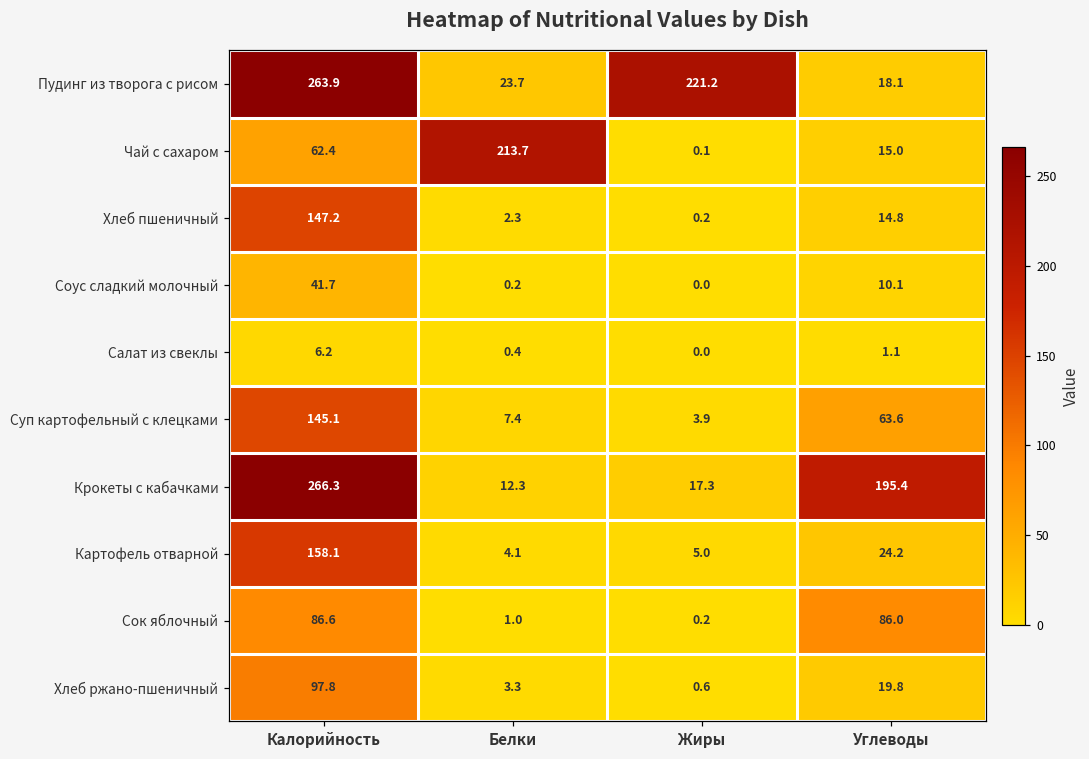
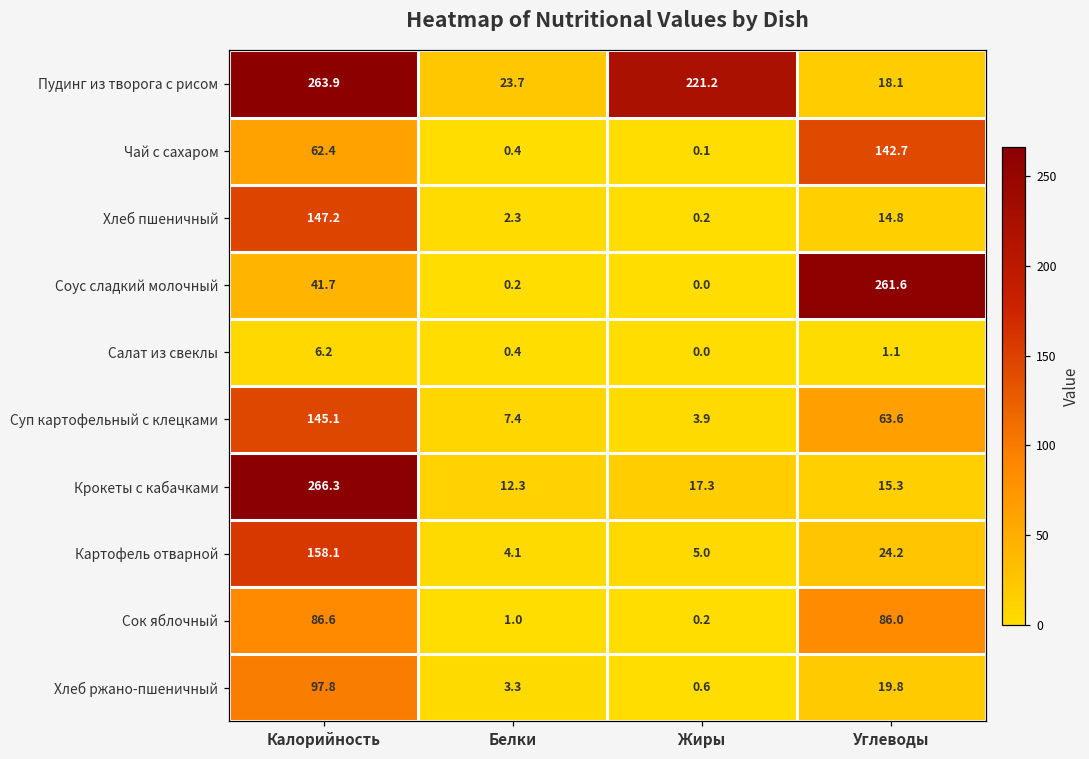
  {
    "Пудинг из творога с рисом": {
      "Калорийность": 263.9,
      "Белки": 23.7,
      "Жиры": 221.2,
      "Углеводы": 18.1
    },
    "Чай с сахаром": {
      "Калорийность": 62.4,
-     "Белки": 213.7,
+     "Белки": 0.4,
      "Жиры": 0.1,
-     "Углеводы": 15.0
+     "Углеводы": 142.7
    },
    "Хлеб пшеничный": {
      "Калорийность": 147.2,
      "Белки": 2.3,
      "Жиры": 0.2,
      "Углеводы": 14.8
    },
    "Соус сладкий молочный": {
      "Калорийность": 41.7,
      "Белки": 0.2,
      "Жиры": 0.0,
-     "Углеводы": 10.1
+     "Углеводы": 261.6
    },
    "Салат из свеклы": {
      "Калорийность": 6.2,
      "Белки": 0.4,
      "Жиры": 0.0,
      "Углеводы": 1.1
    },
    "Суп картофельный с клецками": {
      "Калорийность": 145.1,
      "Белки": 7.4,
      "Жиры": 3.9,
      "Углеводы": 63.6
    },
    "Крокеты с кабачками": {
      "Калорийность": 266.3,
      "Белки": 12.3,
      "Жиры": 17.3,
-     "Углеводы": 195.4
+     "Углеводы": 15.3
    },
    "Картофель отварной": {
      "Калорийность": 158.1,
      "Белки": 4.1,
      "Жиры": 5.0,
      "Углеводы": 24.2
    },
    "Сок яблочный": {
      "Калорийность": 86.6,
      "Белки": 1.0,
      "Жиры": 0.2,
      "Углеводы": 86.0
    },
    "Хлеб ржано-пшеничный": {
      "Калорийность": 97.8,
      "Белки": 3.3,
      "Жиры": 0.6,
      "Углеводы": 19.8
    }
  }
